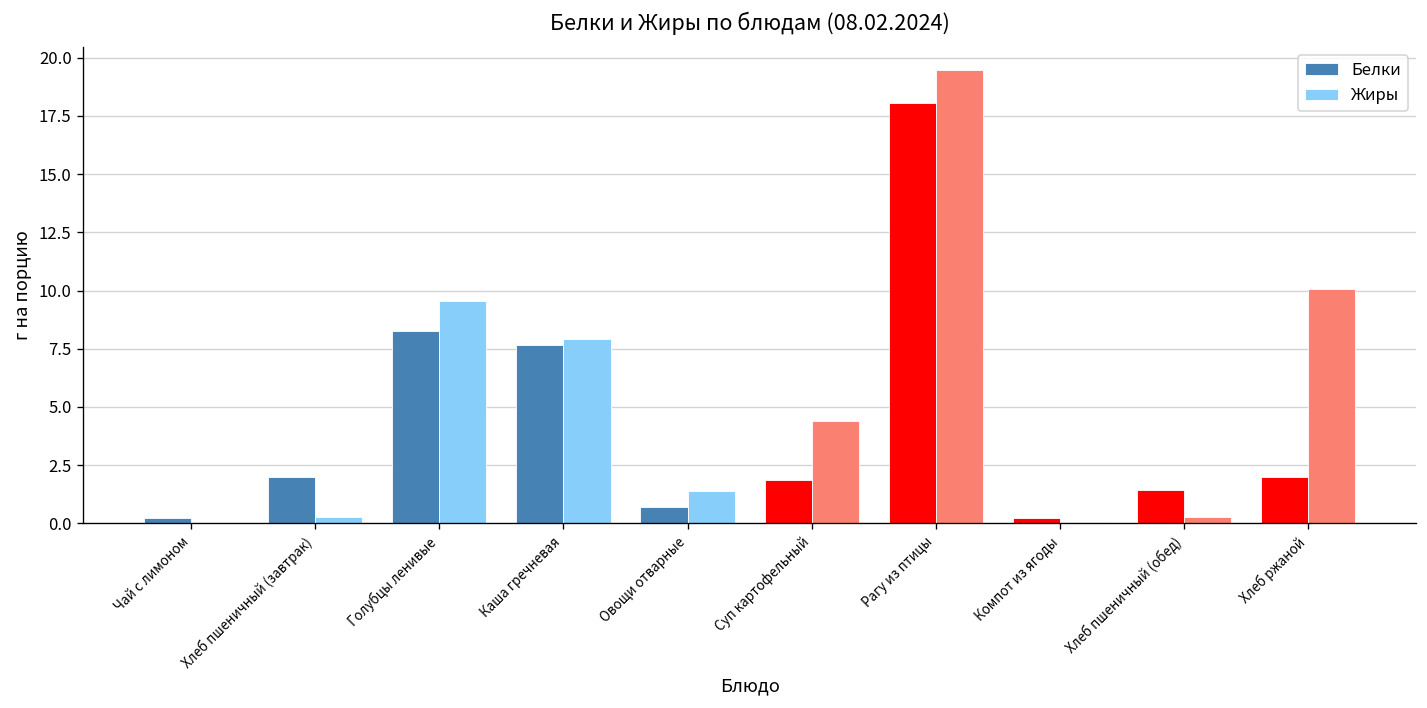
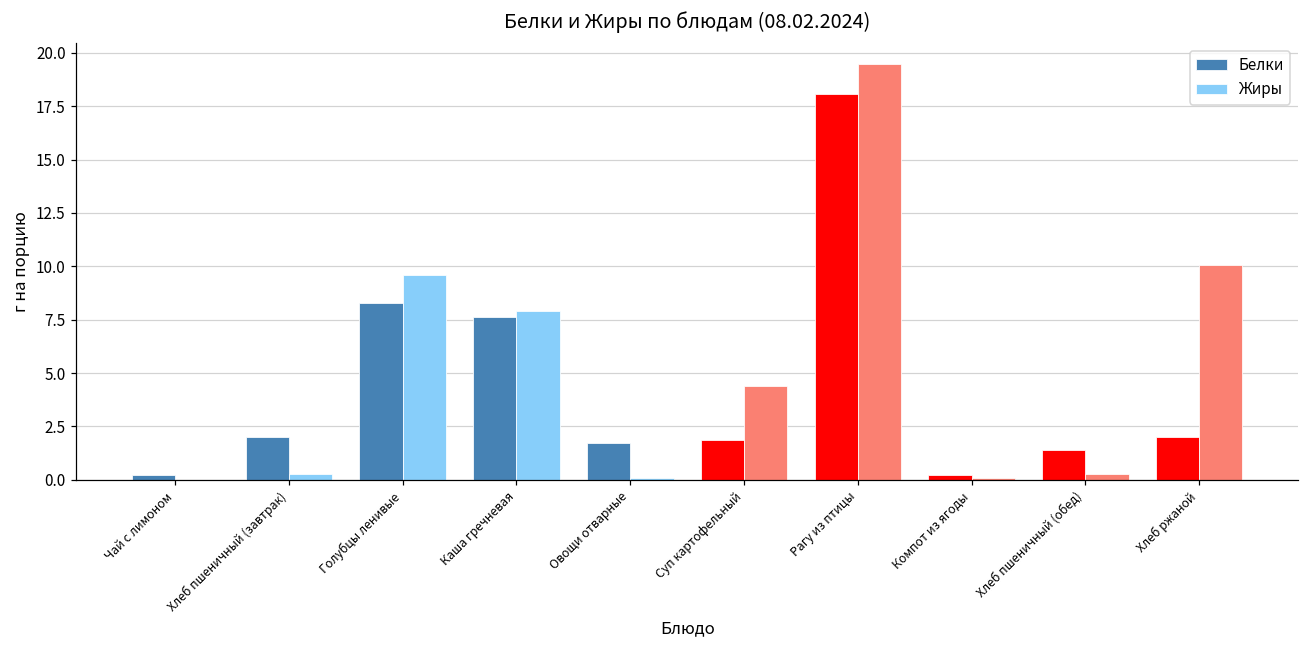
  {
    "Белки": {
      "Чай с лимоном": 0.2,
      "Хлеб пшеничный (завтрак)": 2.0,
      "Голубцы ленивые": 8.3,
      "Каша гречневая": 7.6,
-     "Овощи отварные": 0.7,
+     "Овощи отварные": 1.7,
      "Суп картофельный": 1.8,
      "Рагу из птицы": 18.1,
      "Компот из ягоды": 0.2,
      "Хлеб пшеничный (обед)": 1.4,
      "Хлеб ржаной": 2.0
    },
    "Жиры": {
      "Чай с лимоном": 0.0,
      "Хлеб пшеничный (завтрак)": 0.3,
      "Голубцы ленивые": 9.6,
      "Каша гречневая": 7.9,
-     "Овощи отварные": 1.4,
+     "Овощи отварные": 0.1,
      "Суп картофельный": 4.4,
      "Рагу из птицы": 19.5,
      "Хлеб пшеничный (обед)": 0.3,
      "Хлеб ржаной": 10.1
    }
  }
